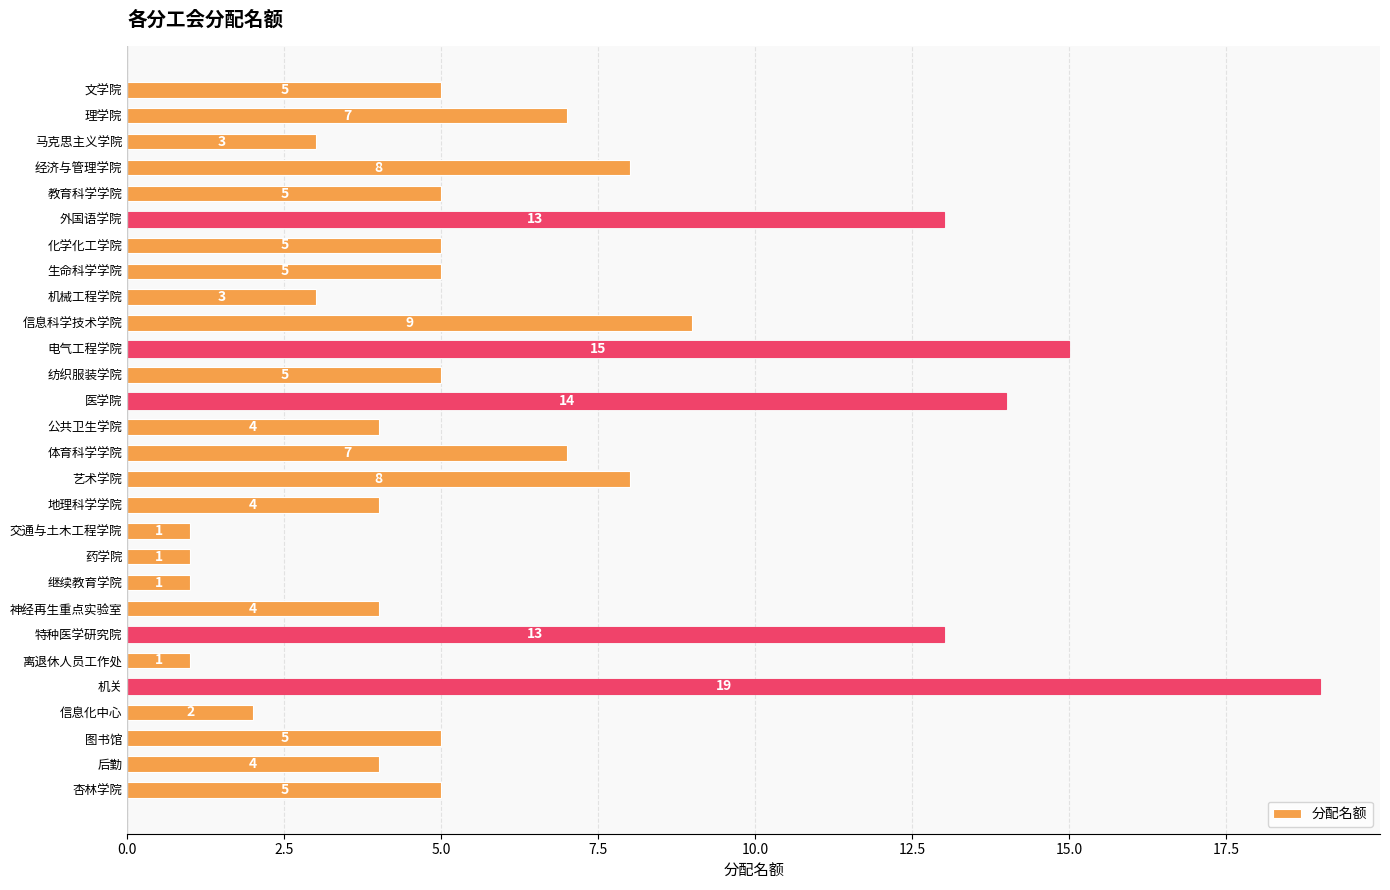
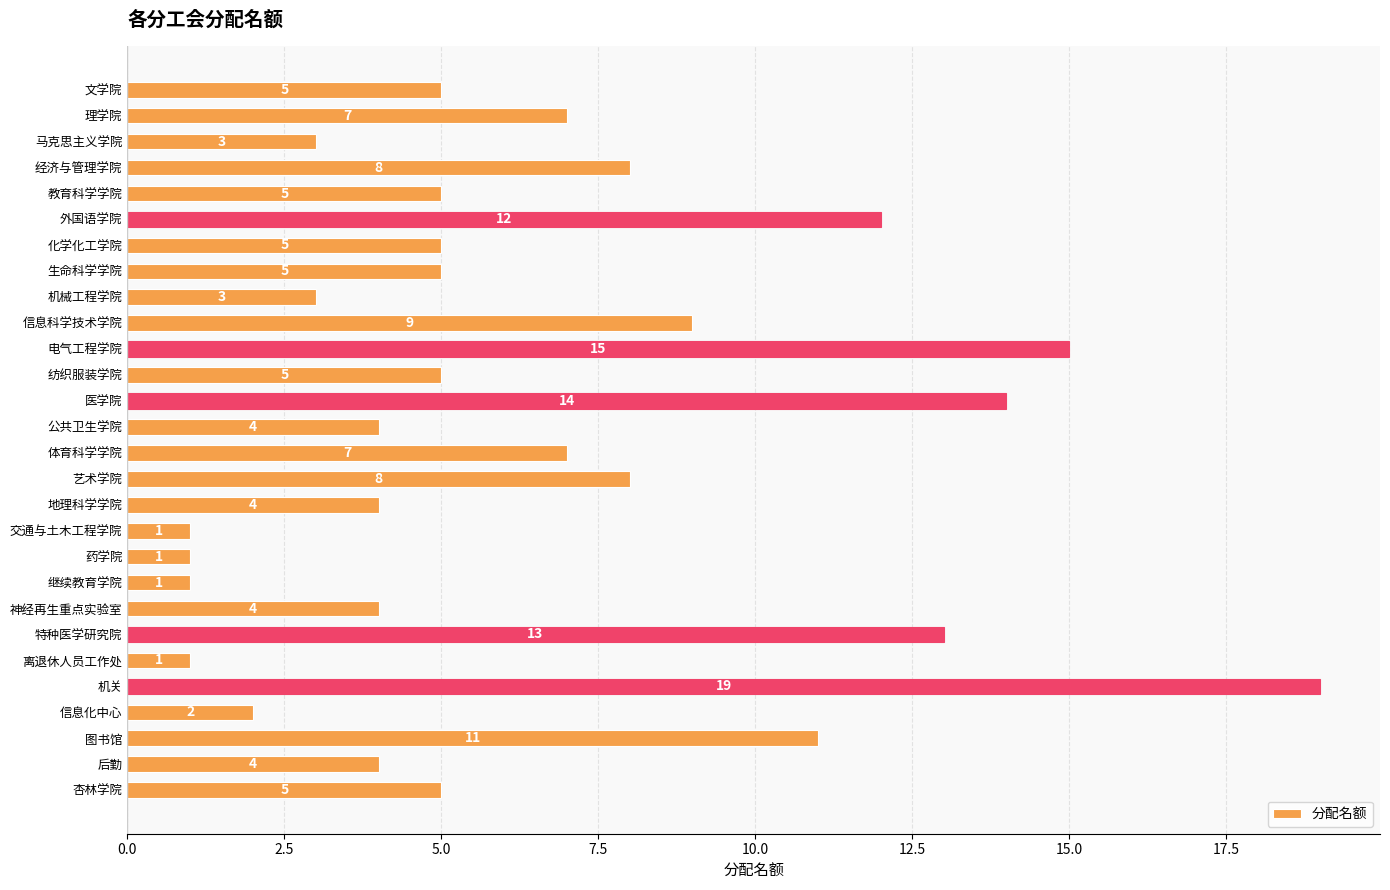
  {
    "文学院": 5,
    "理学院": 7,
    "马克思主义学院": 3,
    "经济与管理学院": 8,
    "教育科学学院": 5,
-   "外国语学院": 13,
+   "外国语学院": 12,
    "化学化工学院": 5,
    "生命科学学院": 5,
    "机械工程学院": 3,
    "信息科学技术学院": 9,
    "电气工程学院": 15,
    "纺织服装学院": 5,
    "医学院": 14,
    "公共卫生学院": 4,
    "体育科学学院": 7,
    "艺术学院": 8,
    "地理科学学院": 4,
    "交通与土木工程学院": 1,
    "药学院": 1,
    "继续教育学院": 1,
    "神经再生重点实验室": 4,
    "特种医学研究院": 13,
    "离退休人员工作处": 1,
    "机关": 19,
    "信息化中心": 2,
-   "图书馆": 5,
+   "图书馆": 11,
    "后勤": 4,
    "杏林学院": 5
  }
